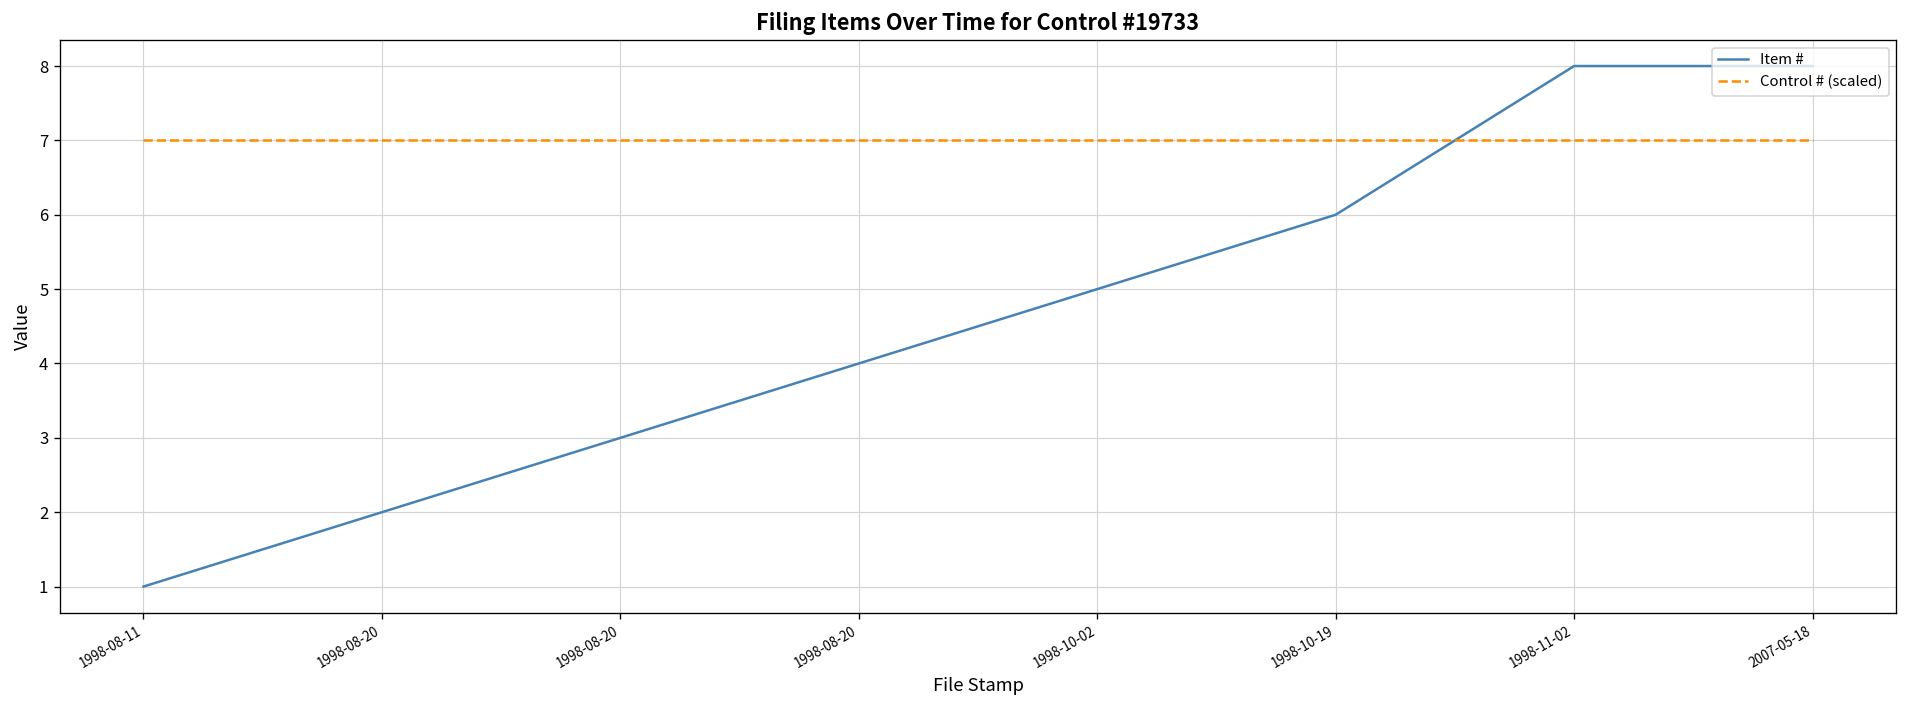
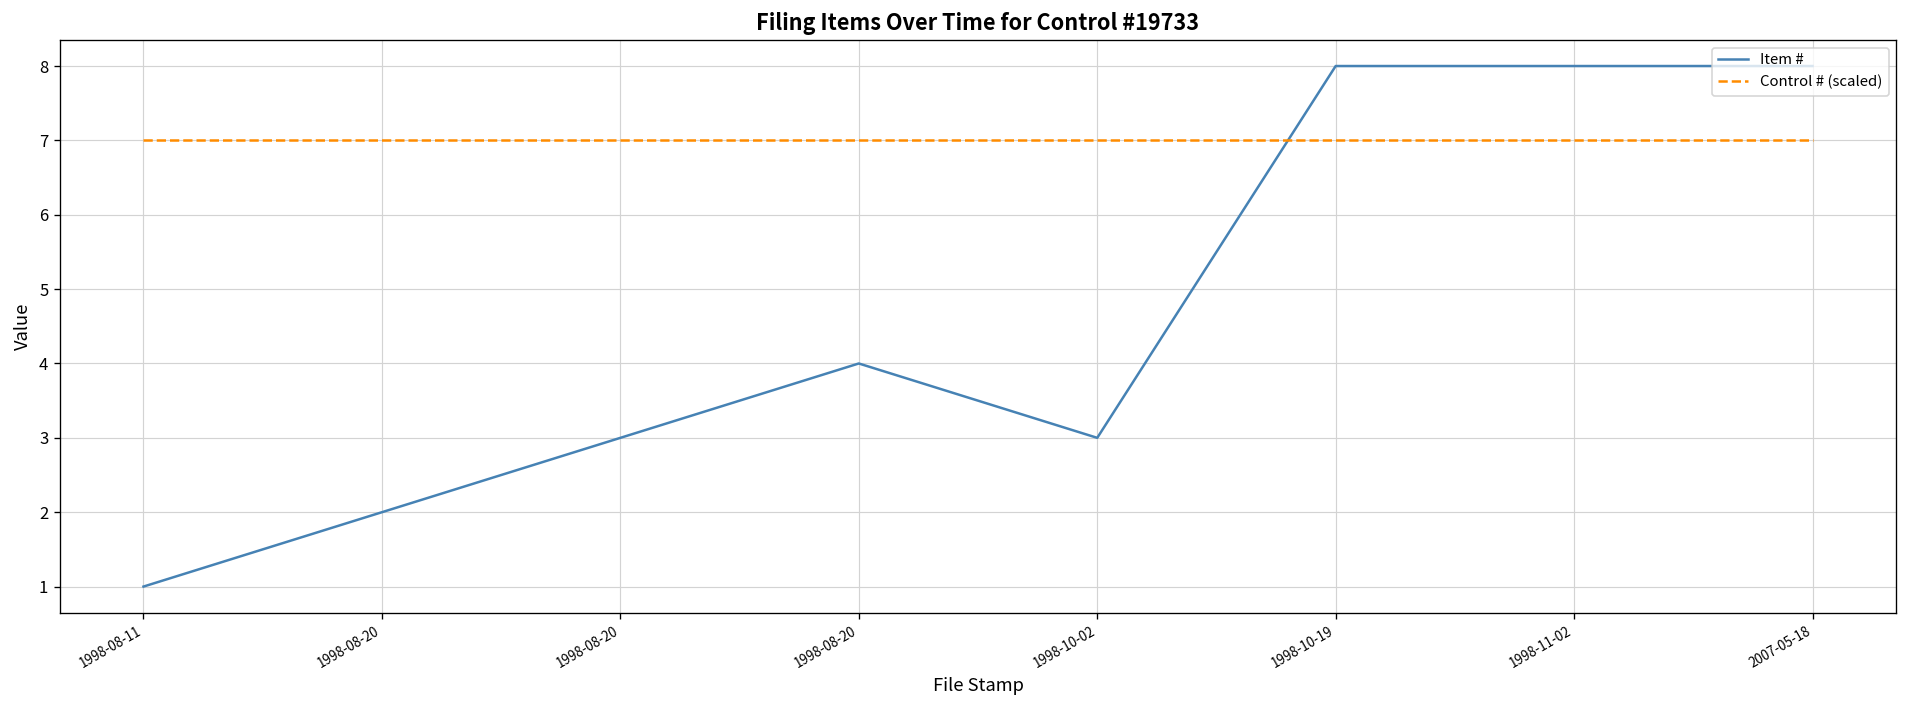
  {
    "Item #": {
      "1998-08-11": 1,
-     "1998-10-02": 5,
-     "1998-10-19": 6,
+     "1998-10-02": 3,
+     "1998-10-19": 8,
      "1998-11-02": 8
    },
    "Control # (scaled)": {
      "1998-08-11": 7,
      "1998-10-02": 7,
      "1998-10-19": 7,
      "1998-11-02": 7,
      "2007-05-18": 7
    }
  }
